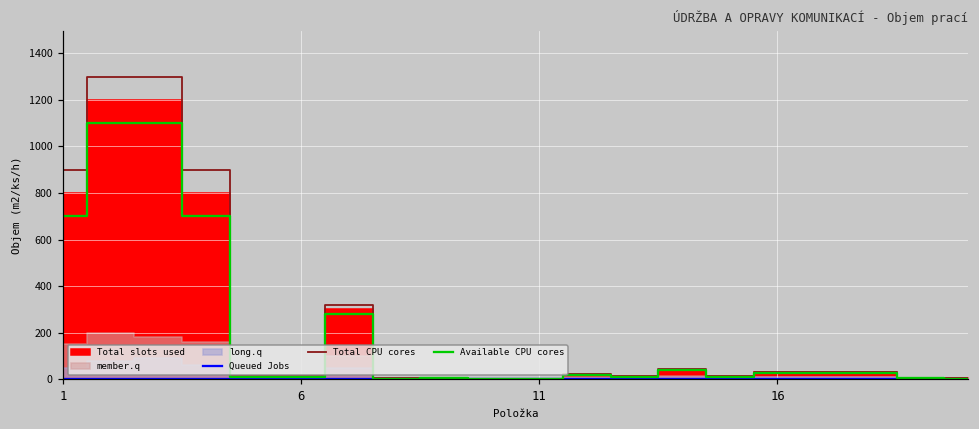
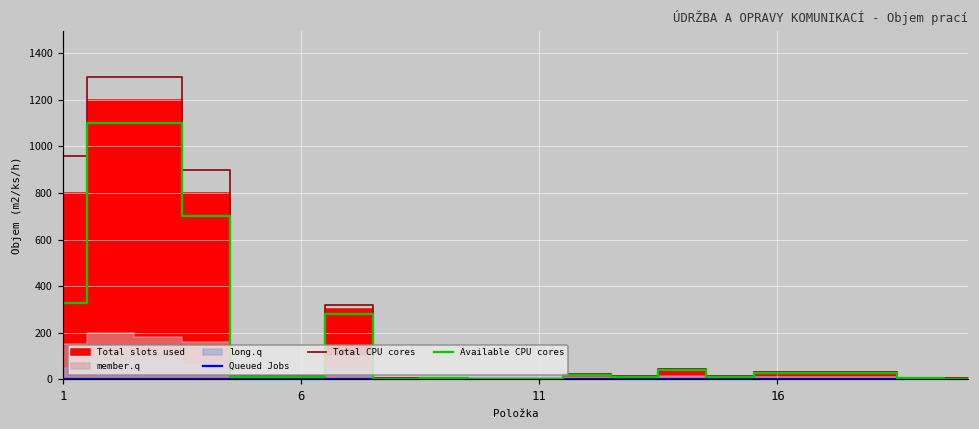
  {
    "Queued Jobs": {
      "1": 0,
      "16": 0
    },
    "Total CPU cores": {
-     "1": 900
+     "1": 960
    },
    "Available CPU cores": {
-     "1": 700
+     "1": 330
    }
  }
